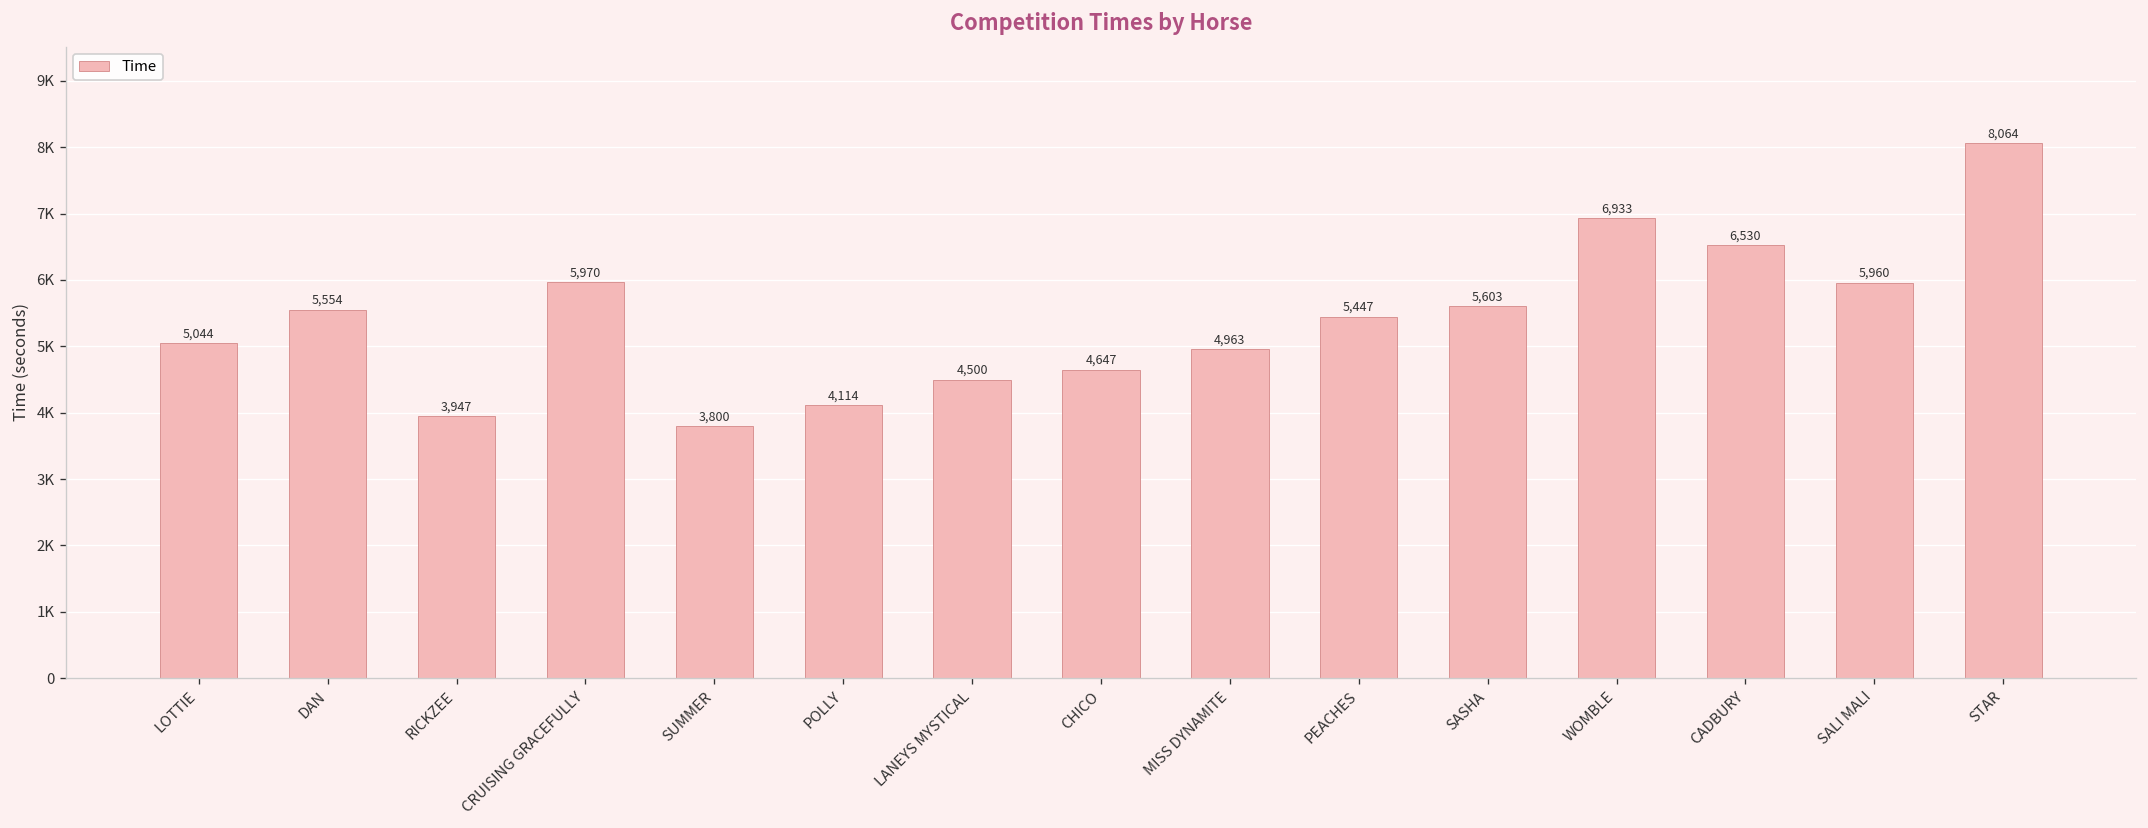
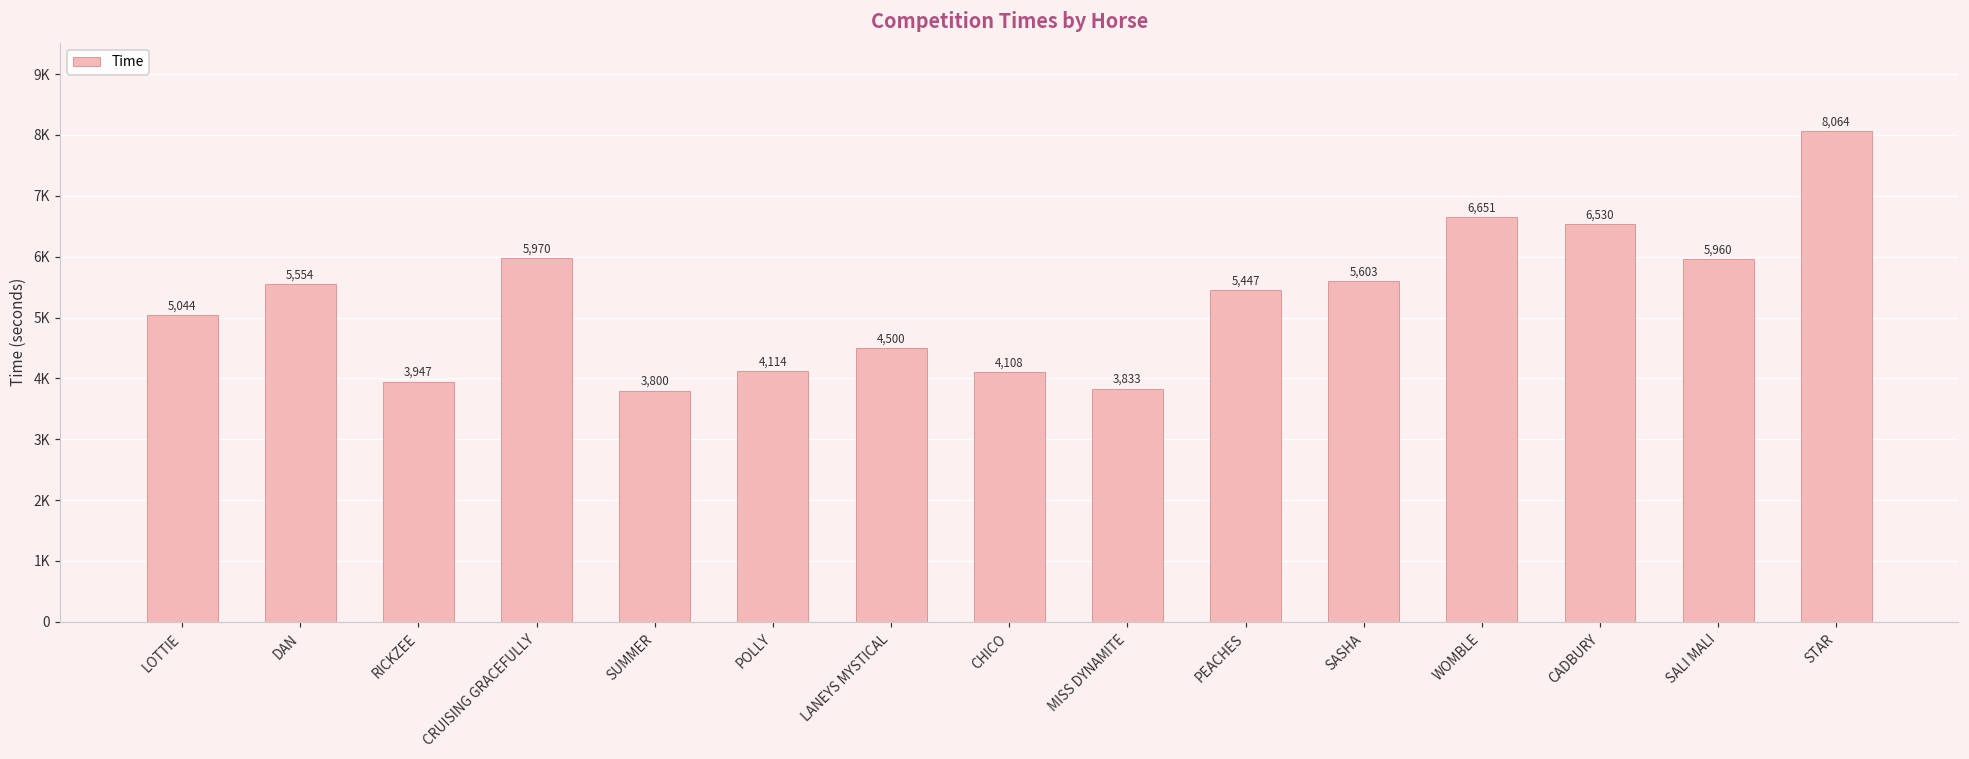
  {
    "LOTTIE": "5,044",
    "DAN": "5,554",
    "RICKZEE": "3,947",
    "CRUISING GRACEFULLY": "5,970",
    "SUMMER": "3,800",
    "POLLY": "4,114",
    "LANEYS MYSTICAL": "4,500",
-   "CHICO": "4,647",
-   "MISS DYNAMITE": "4,963",
+   "CHICO": "4,108",
+   "MISS DYNAMITE": "3,833",
    "PEACHES": "5,447",
    "SASHA": "5,603",
-   "WOMBLE": "6,933",
+   "WOMBLE": "6,651",
    "CADBURY": "6,530",
    "SALI MALI": "5,960",
    "STAR": "8,064"
  }
